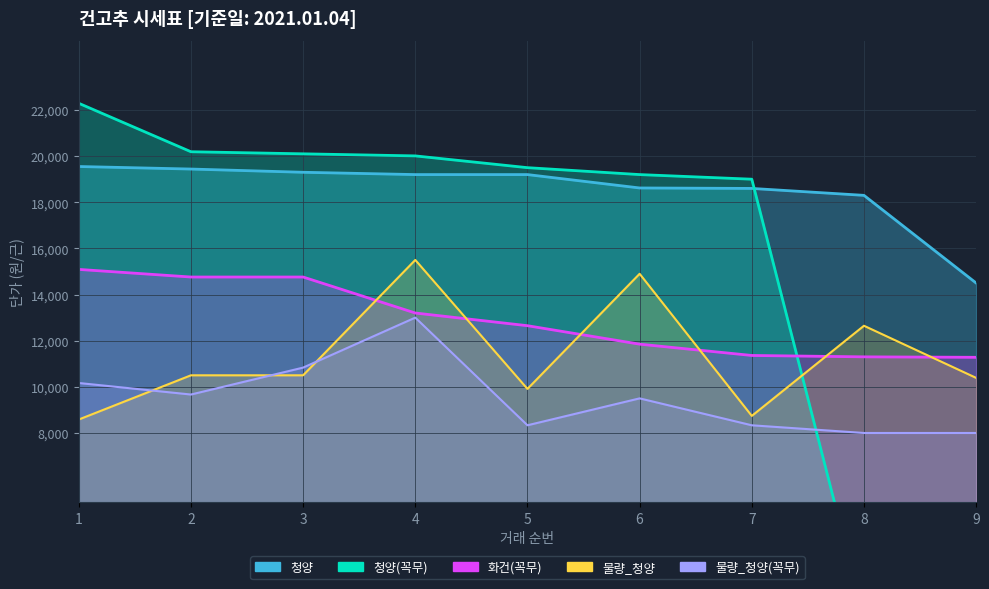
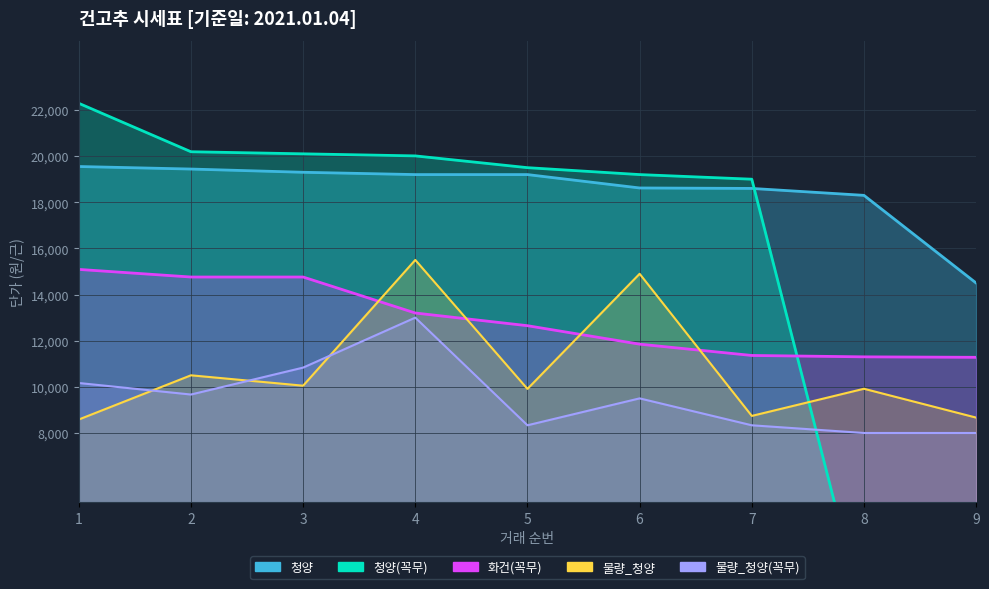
  {
    "물량_청양": {
      "1": "8,600",
      "2": "10,500",
-     "3": "10,500",
+     "3": "10,100",
      "4": "15,500",
      "5": "9,900",
      "6": "14,900",
      "7": "8,700",
-     "8": "12,600",
-     "9": "10,400"
+     "8": "9,900",
+     "9": "8,700"
    }
  }
